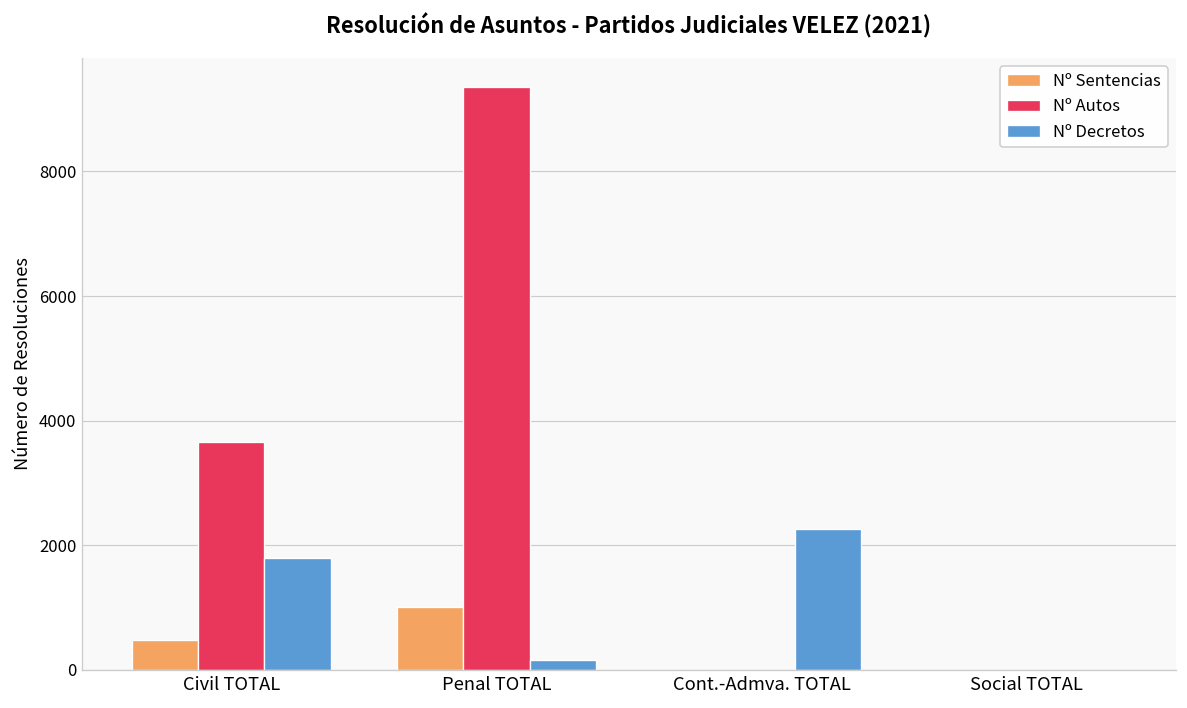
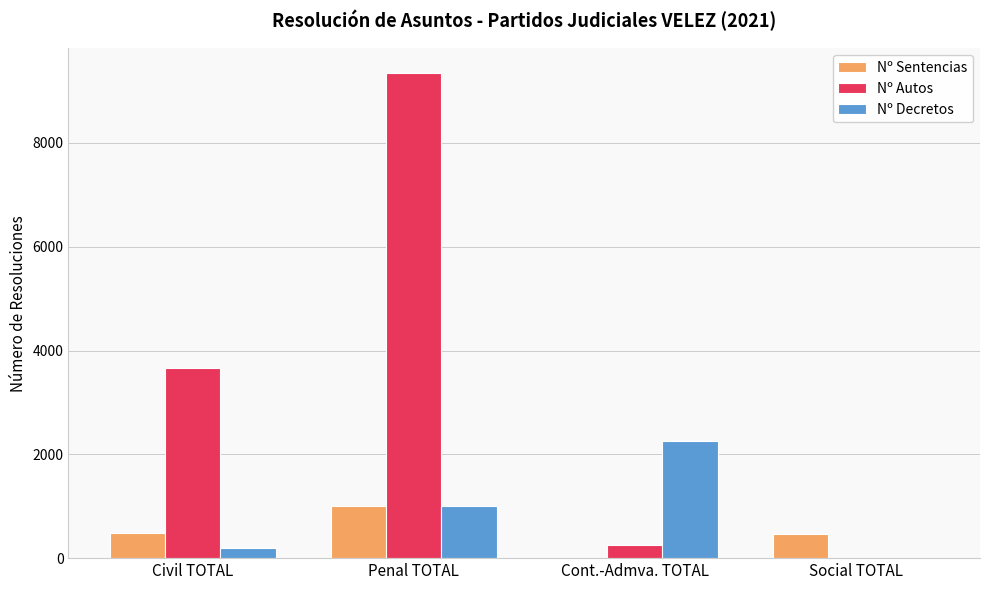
  {
    "Nº Sentencias": {
      "Civil TOTAL": 500,
      "Penal TOTAL": 1000,
      "Cont.-Admva. TOTAL": 0,
-     "Social TOTAL": 0
+     "Social TOTAL": 500
    },
    "Nº Autos": {
      "Civil TOTAL": 3700,
      "Penal TOTAL": 9400,
-     "Cont.-Admva. TOTAL": 0,
+     "Cont.-Admva. TOTAL": 300,
      "Social TOTAL": 0
    },
    "Nº Decretos": {
-     "Civil TOTAL": 1800,
-     "Penal TOTAL": 200,
+     "Civil TOTAL": 200,
+     "Penal TOTAL": 1000,
      "Cont.-Admva. TOTAL": 2300,
      "Social TOTAL": 0
    }
  }
